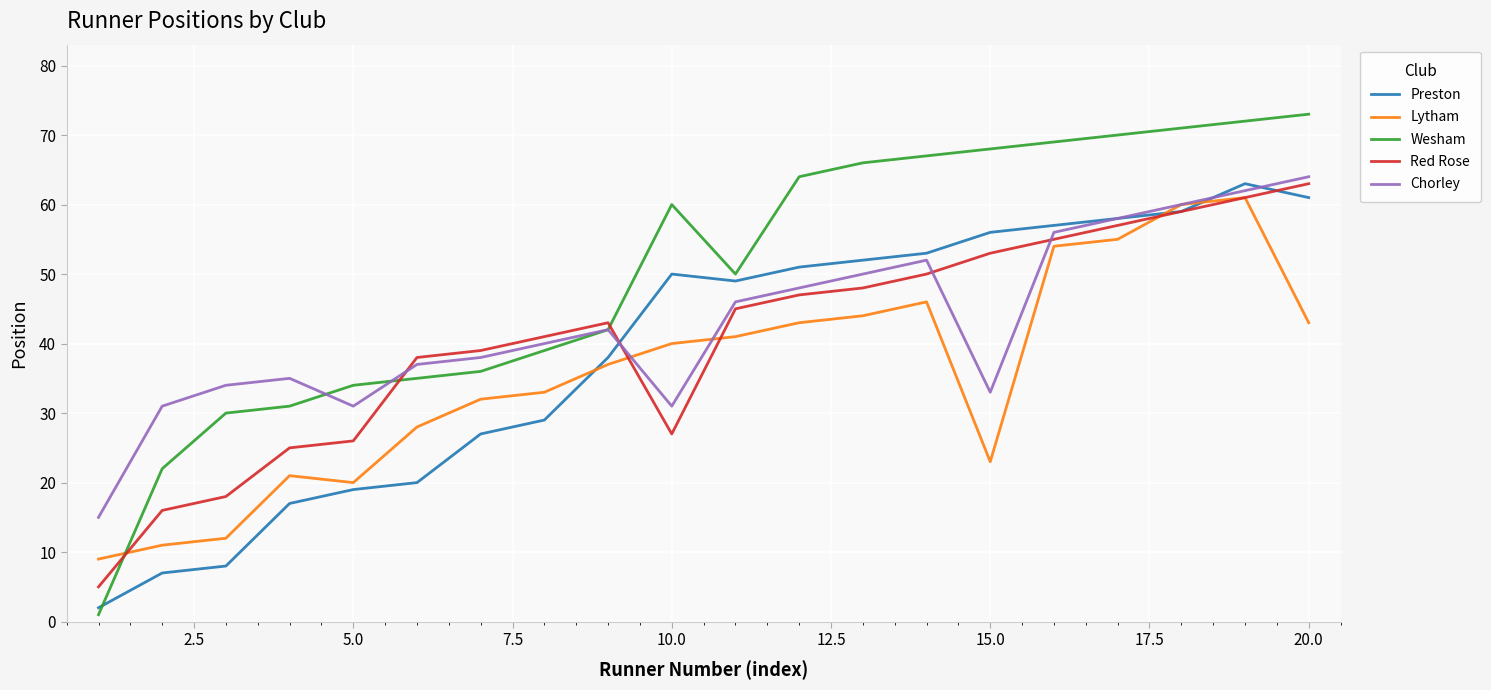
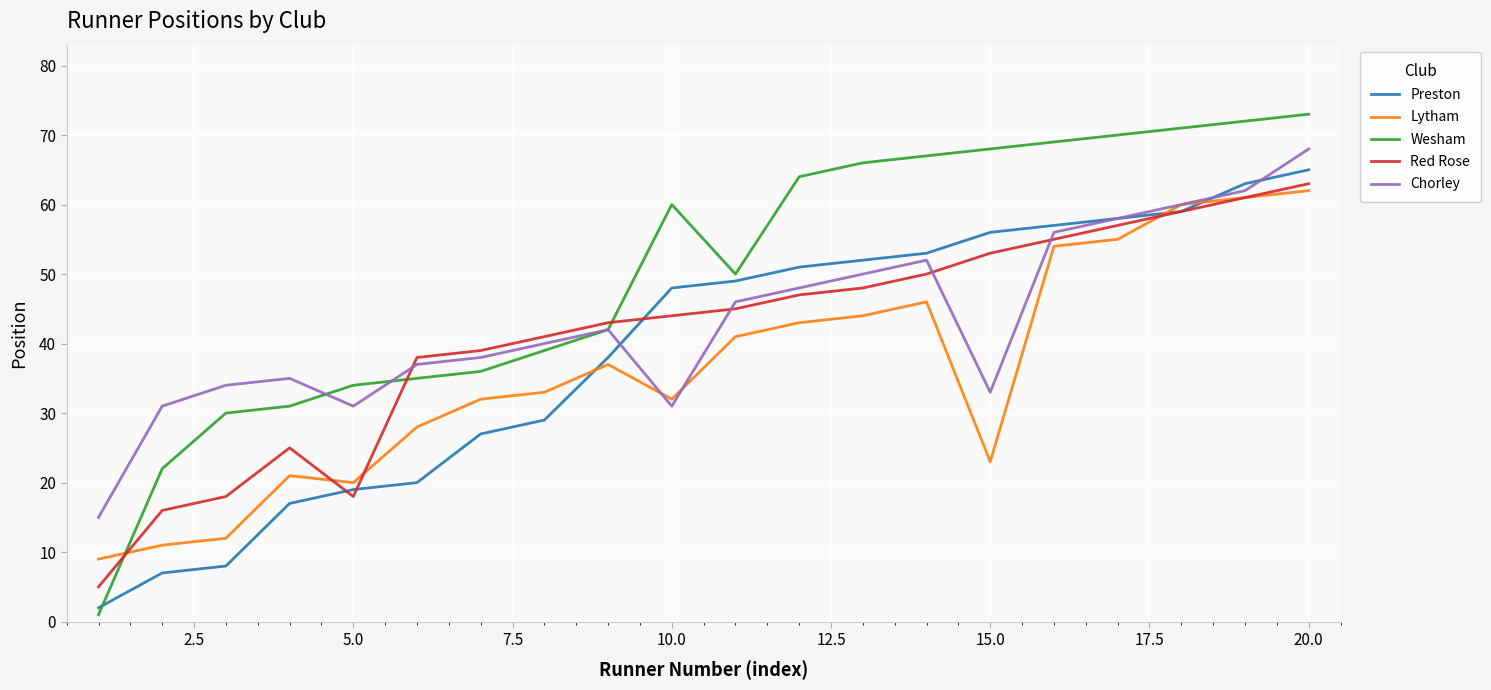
  {
    "Preston": {
      "5.0": 19,
-     "10.0": 50,
+     "10.0": 48,
      "15.0": 56,
-     "20.0": 61
+     "20.0": 65
    },
    "Lytham": {
      "5.0": 20,
-     "10.0": 40,
+     "10.0": 32,
      "15.0": 23,
-     "20.0": 43
+     "20.0": 62
    },
    "Wesham": {
      "5.0": 34,
      "10.0": 60,
      "15.0": 68,
      "20.0": 73
    },
    "Red Rose": {
-     "5.0": 26,
-     "10.0": 27,
+     "5.0": 18,
+     "10.0": 44,
      "15.0": 53,
      "20.0": 63
    },
    "Chorley": {
      "5.0": 31,
      "10.0": 31,
      "15.0": 33,
-     "20.0": 64
+     "20.0": 68
    }
  }
